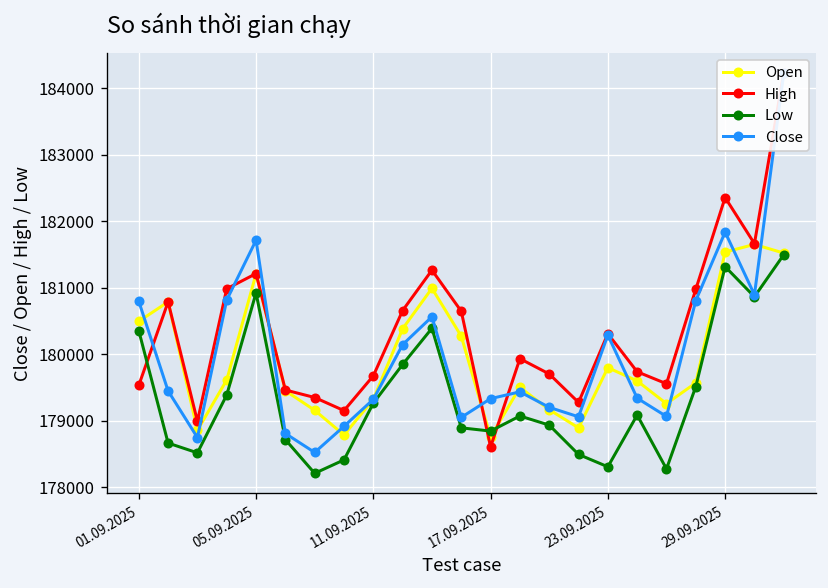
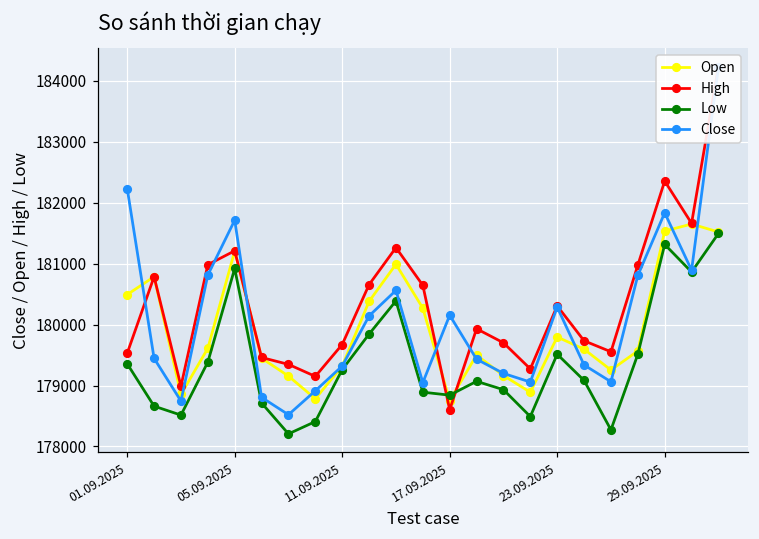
  {
    "Open": {
      "01.09.2025": 180500,
      "17.09.2025": 178800,
      "23.09.2025": 179800,
      "29.09.2025": 181500
    },
    "High": {
      "01.09.2025": 179500,
      "11.09.2025": 179700,
      "17.09.2025": 178600,
      "29.09.2025": 182400
    },
    "Low": {
-     "01.09.2025": 180400,
+     "01.09.2025": 179400,
      "05.09.2025": 180900,
      "11.09.2025": 179300,
      "17.09.2025": 178800,
-     "23.09.2025": 178300,
+     "23.09.2025": 179500,
      "29.09.2025": 181300
    },
    "Close": {
-     "01.09.2025": 180800,
+     "01.09.2025": 182200,
      "05.09.2025": 181700,
-     "17.09.2025": 179300,
+     "17.09.2025": 180200,
      "29.09.2025": 181800
    }
  }
